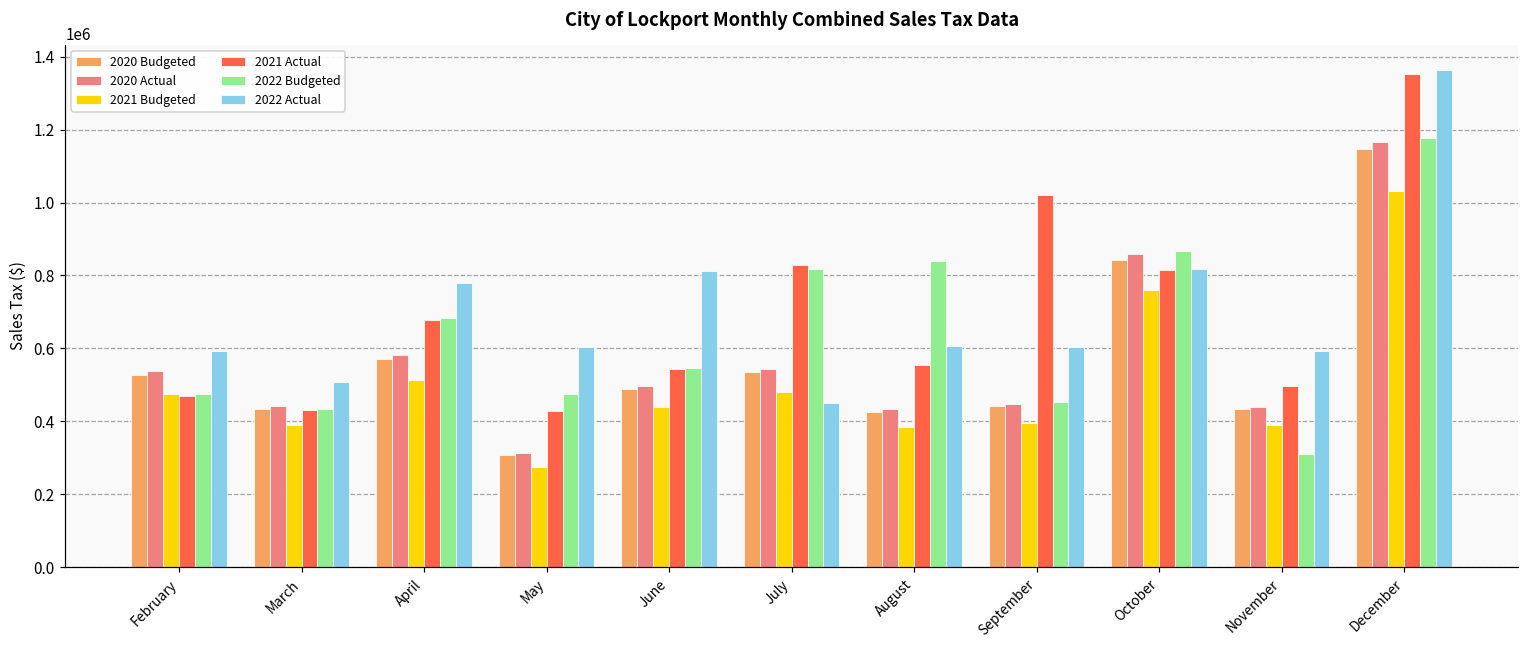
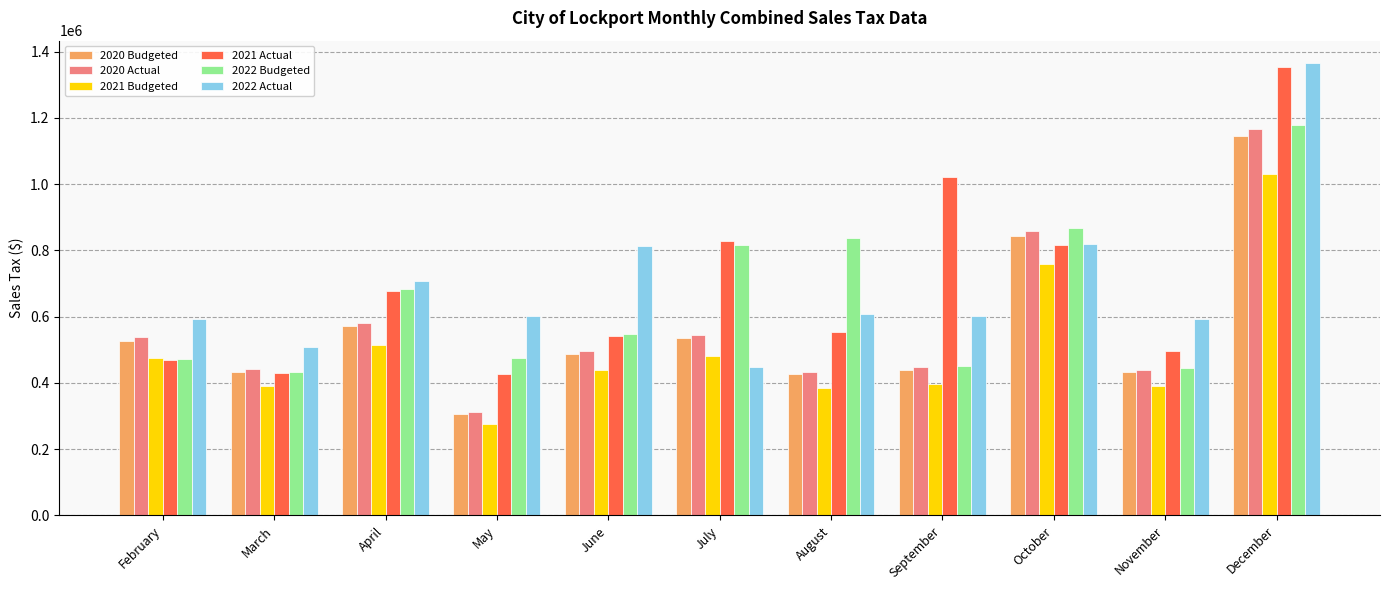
  {
    "2021 Budgeted": {
      "February": 480000,
      "March": 390000,
      "April": 510000,
      "May": 280000,
      "June": 440000,
      "July": 480000,
      "August": 380000,
      "September": 400000,
      "October": 760000,
      "November": 390000,
      "December": 1030000
    },
    "2021 Actual": {
      "February": 470000,
      "March": 430000,
      "April": 680000,
      "May": 430000,
      "June": 540000,
      "July": 830000,
      "August": 550000,
      "September": 1020000,
      "October": 820000,
      "November": 500000,
      "December": 1350000
    },
    "2022 Budgeted": {
      "February": 470000,
      "March": 430000,
      "April": 680000,
      "May": 480000,
      "June": 550000,
      "July": 820000,
      "August": 840000,
      "September": 450000,
      "October": 870000,
-     "November": 310000,
+     "November": 440000,
      "December": 1180000
    },
    "2022 Actual": {
      "February": 590000,
      "March": 510000,
-     "April": 780000,
+     "April": 710000,
      "May": 600000,
      "June": 810000,
      "July": 450000,
      "August": 610000,
      "September": 600000,
      "October": 820000,
      "November": 590000,
      "December": 1360000
    }
  }
